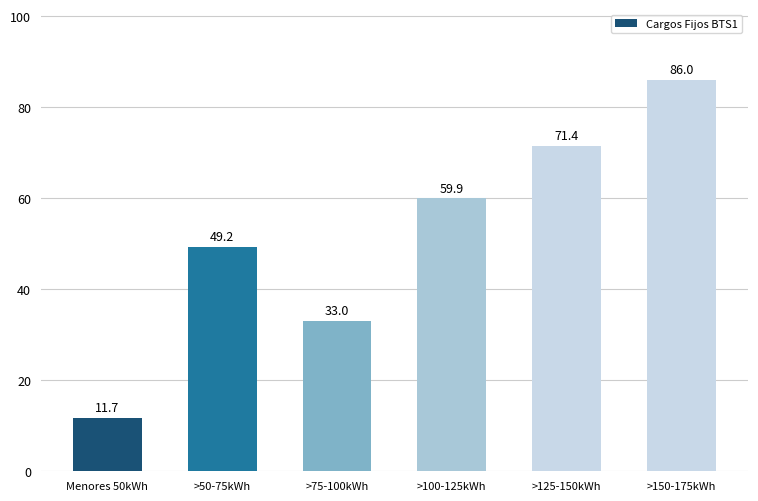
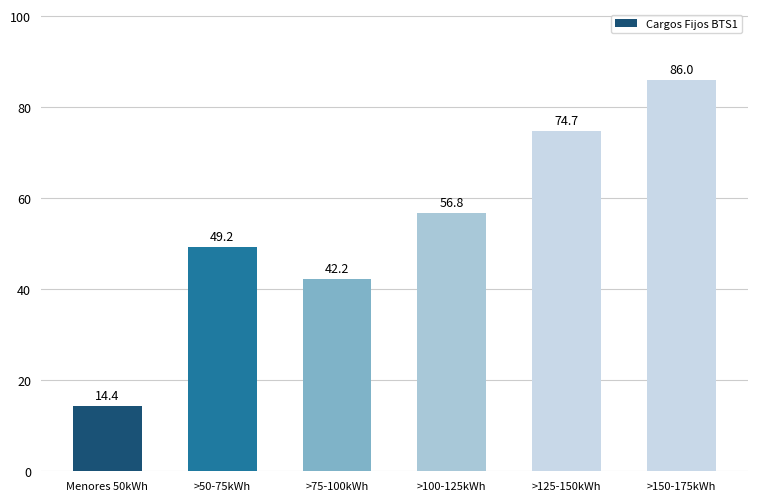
  {
-   "Menores 50kWh": 11.7,
+   "Menores 50kWh": 14.4,
    ">50-75kWh": 49.2,
-   ">75-100kWh": 33.0,
-   ">100-125kWh": 59.9,
-   ">125-150kWh": 71.4,
+   ">75-100kWh": 42.2,
+   ">100-125kWh": 56.8,
+   ">125-150kWh": 74.7,
    ">150-175kWh": 86.0
  }
